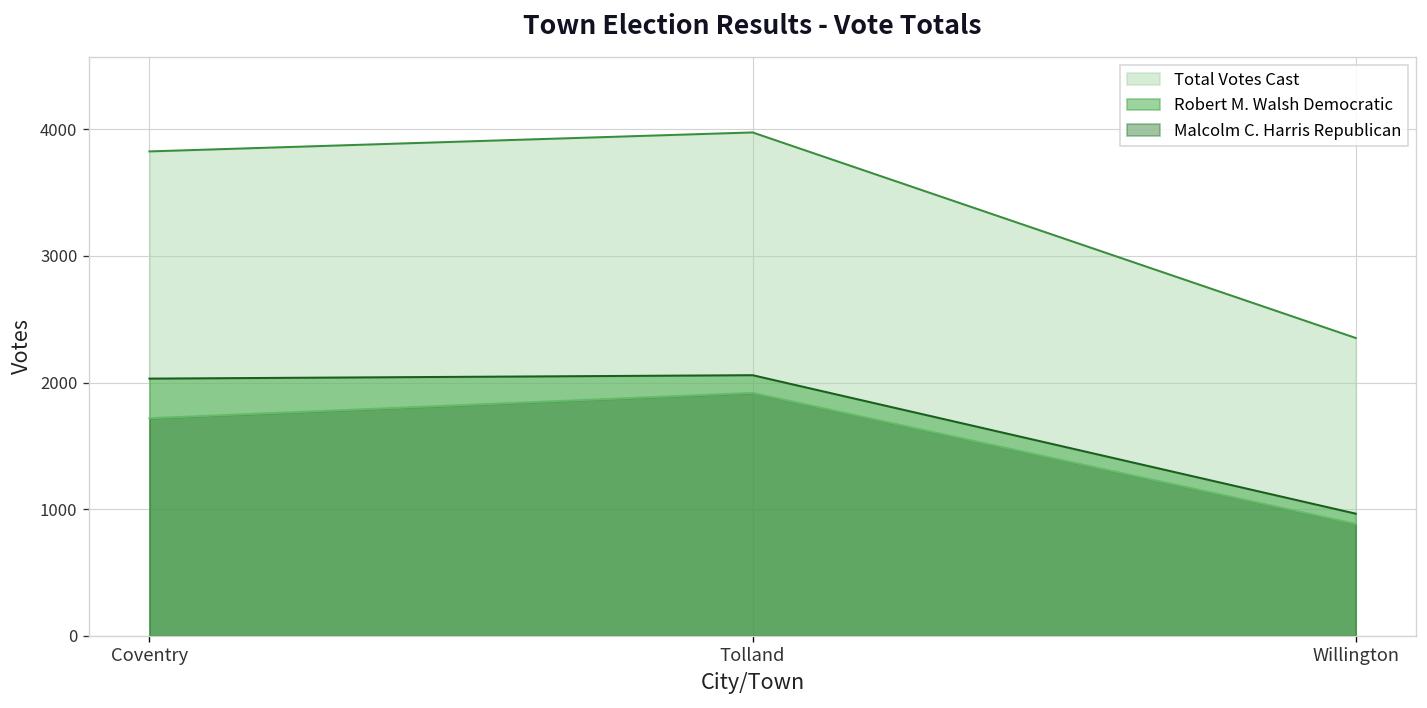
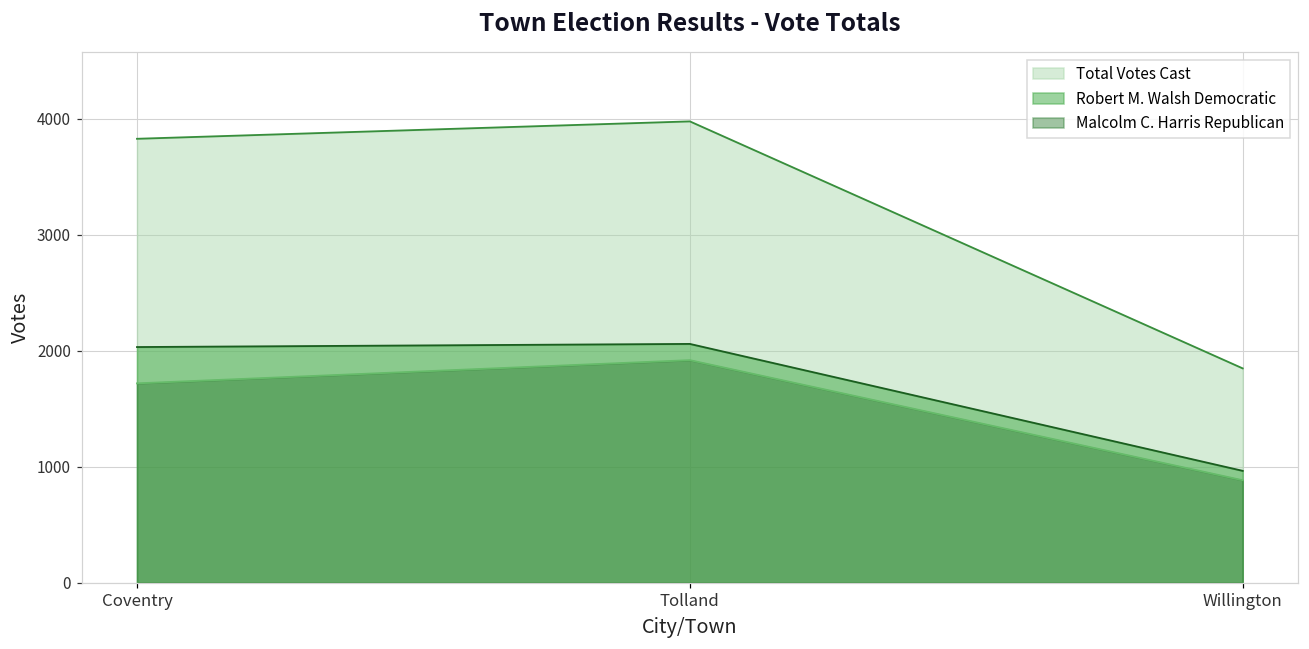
  {
    "Total Votes Cast": {
      "Coventry": 3830,
      "Tolland": 3980,
-     "Willington": 2350
+     "Willington": 1850
    }
  }
